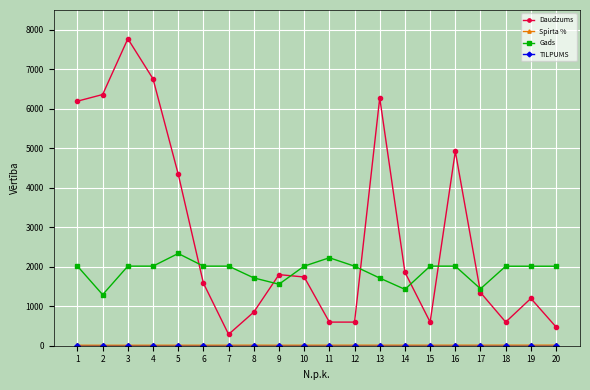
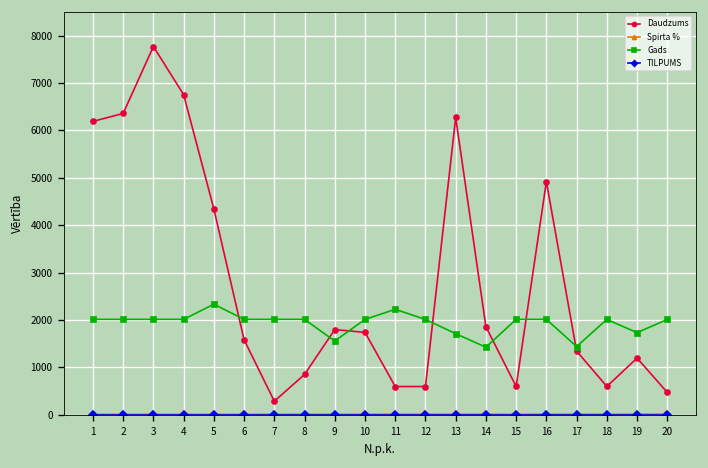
  {
    "Daudzums": {
      "1": 6200,
      "2": 6400,
      "3": 7800,
      "4": 6800,
      "5": 4300,
      "6": 1600,
      "7": 300,
      "8": 900,
      "9": 1800,
      "10": 1700,
      "11": 600,
      "12": 600,
      "13": 6300,
      "14": 1900,
      "15": 600,
      "16": 4900,
      "17": 1300,
      "18": 600,
      "19": 1200,
      "20": 500
    },
    "Gads": {
      "1": 2000,
-     "2": 1300,
+     "2": 2000,
      "3": 2000,
      "4": 2000,
      "5": 2300,
      "6": 2000,
      "7": 2000,
-     "8": 1700,
+     "8": 2000,
      "9": 1600,
      "10": 2000,
      "11": 2200,
      "12": 2000,
      "13": 1700,
      "14": 1400,
      "15": 2000,
      "16": 2000,
      "17": 1400,
      "18": 2000,
-     "19": 2000,
+     "19": 1700,
      "20": 2000
    }
  }
